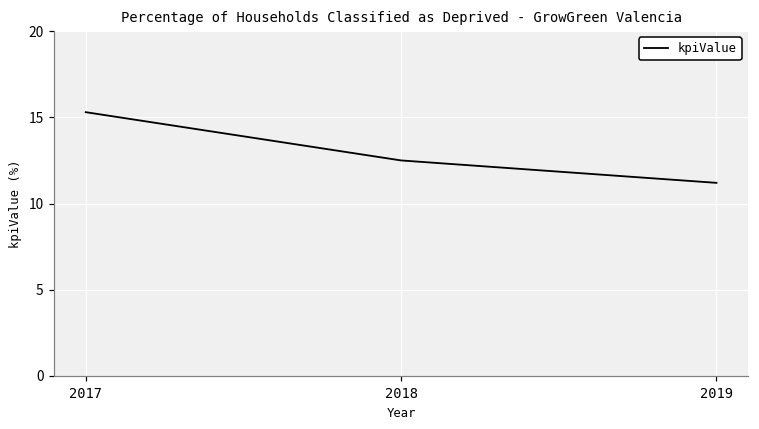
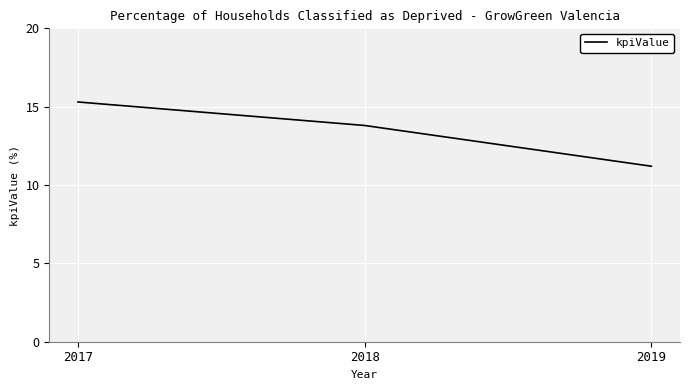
  {
    "2017": 15.3,
-   "2018": 12.5,
+   "2018": 13.8,
    "2019": 11.2
  }
